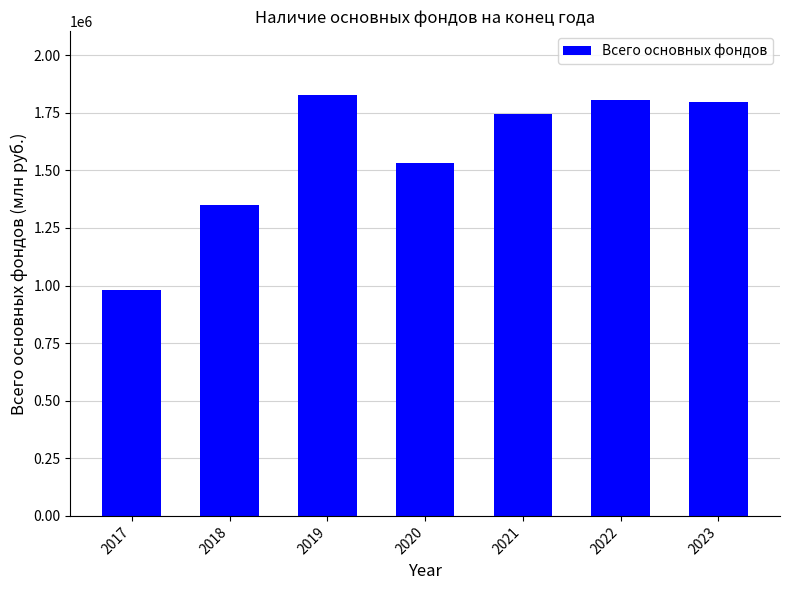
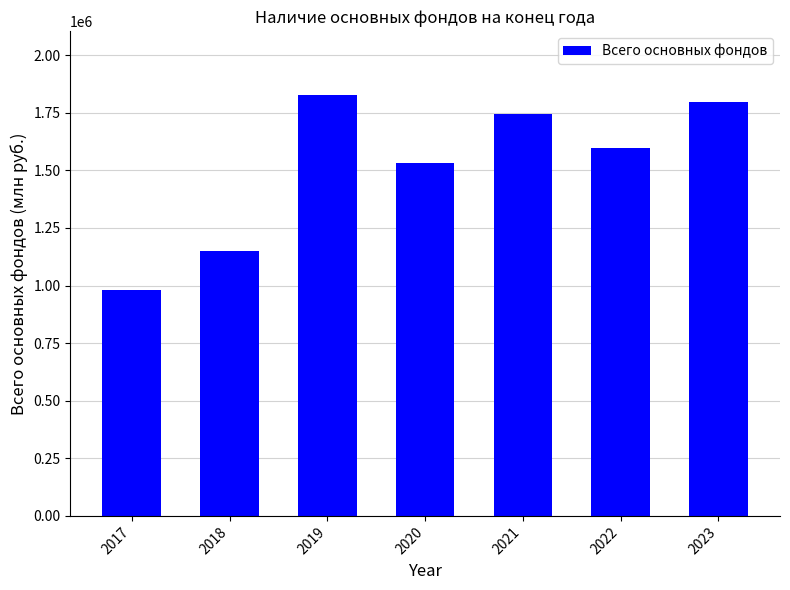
  {
    "2017": 980000,
-   "2018": 1350000,
+   "2018": 1150000,
    "2019": 1830000,
    "2020": 1530000,
    "2021": 1740000,
-   "2022": 1810000,
+   "2022": 1600000,
    "2023": 1800000
  }
